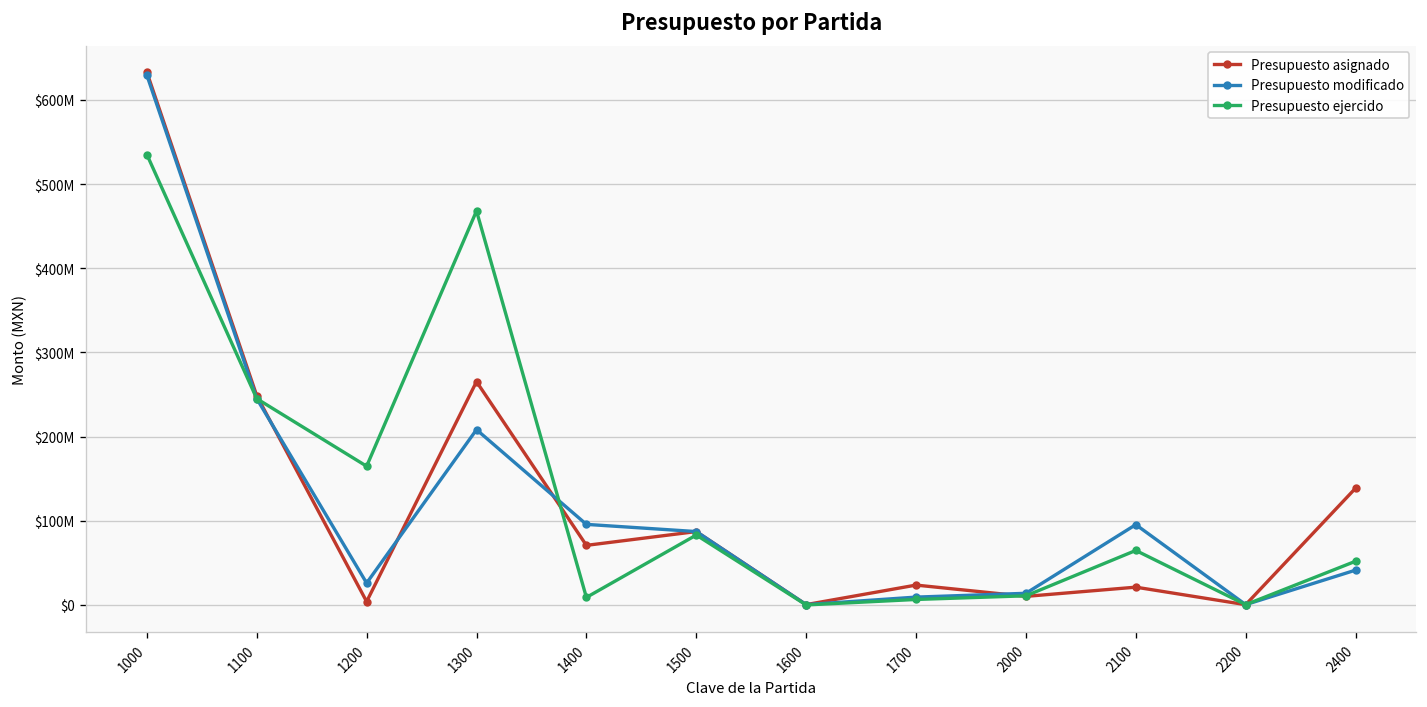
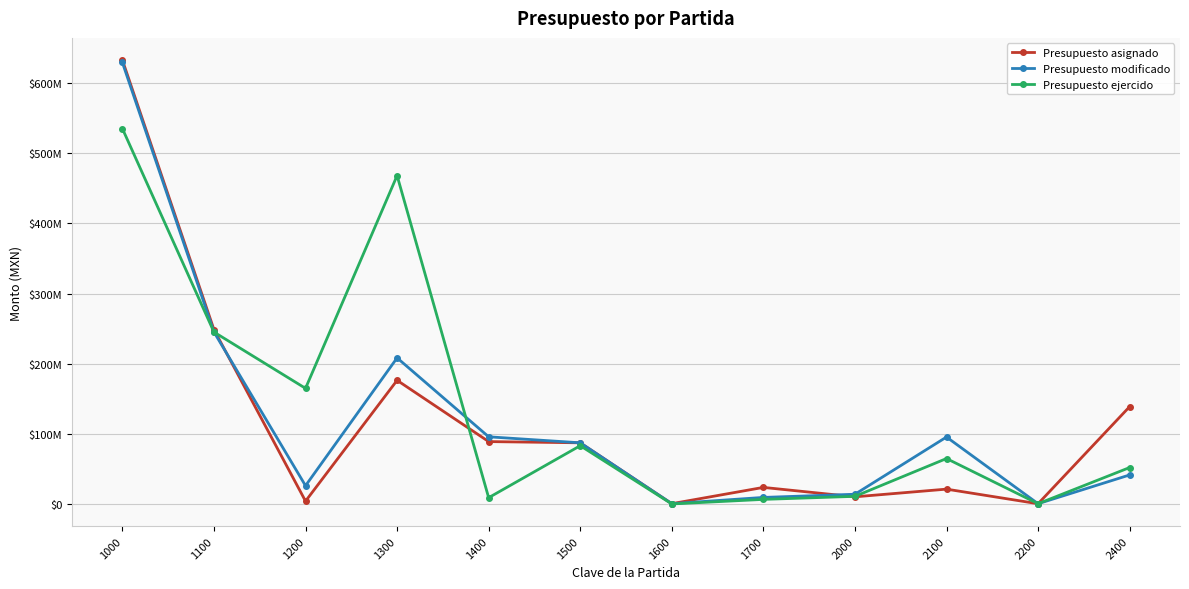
  {
    "Presupuesto asignado": {
      "1200": "$0",
-     "1300": "$270000000",
-     "1400": "$70000000",
+     "1300": "$180000000",
+     "1400": "$90000000",
      "1700": "$20000000",
      "2100": "$20000000",
      "2400": "$140000000"
    },
    "Presupuesto modificado": {
      "1200": "$30000000",
      "1300": "$210000000",
      "1400": "$100000000",
      "2100": "$100000000",
      "2400": "$40000000"
    },
    "Presupuesto ejercido": {
      "1000": "$540000000",
      "1200": "$160000000",
      "1300": "$470000000",
      "1400": "$10000000",
      "1500": "$80000000",
      "2100": "$60000000",
      "2400": "$50000000"
    }
  }
